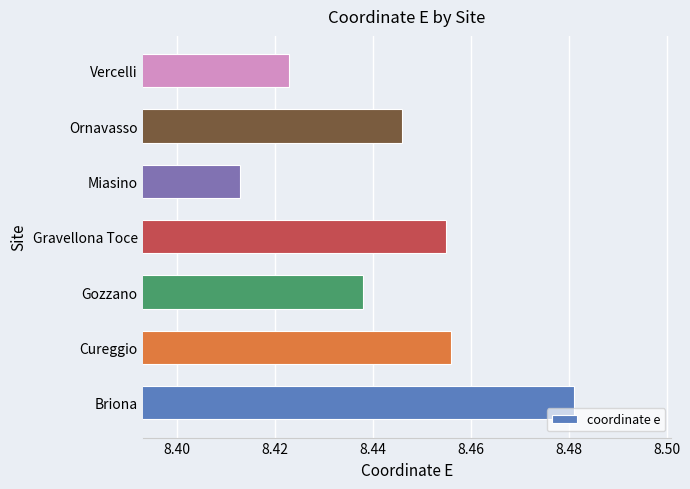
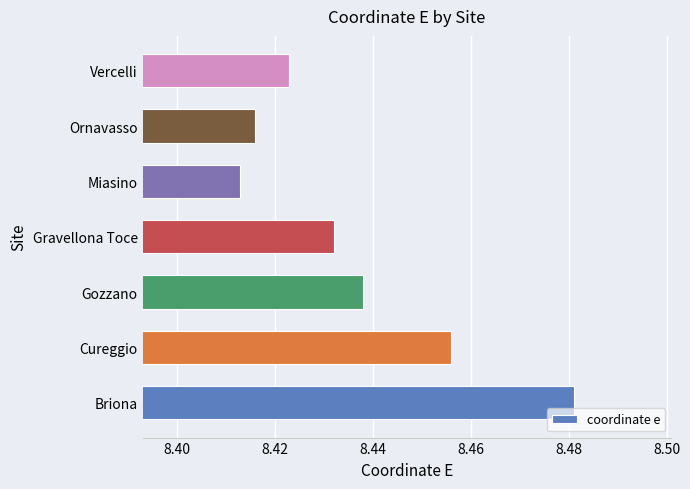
  {
    "Vercelli": 8.423,
-   "Ornavasso": 8.446,
+   "Ornavasso": 8.416,
    "Miasino": 8.413,
-   "Gravellona Toce": 8.455,
+   "Gravellona Toce": 8.432,
    "Gozzano": 8.438,
    "Cureggio": 8.456,
    "Briona": 8.481
  }
